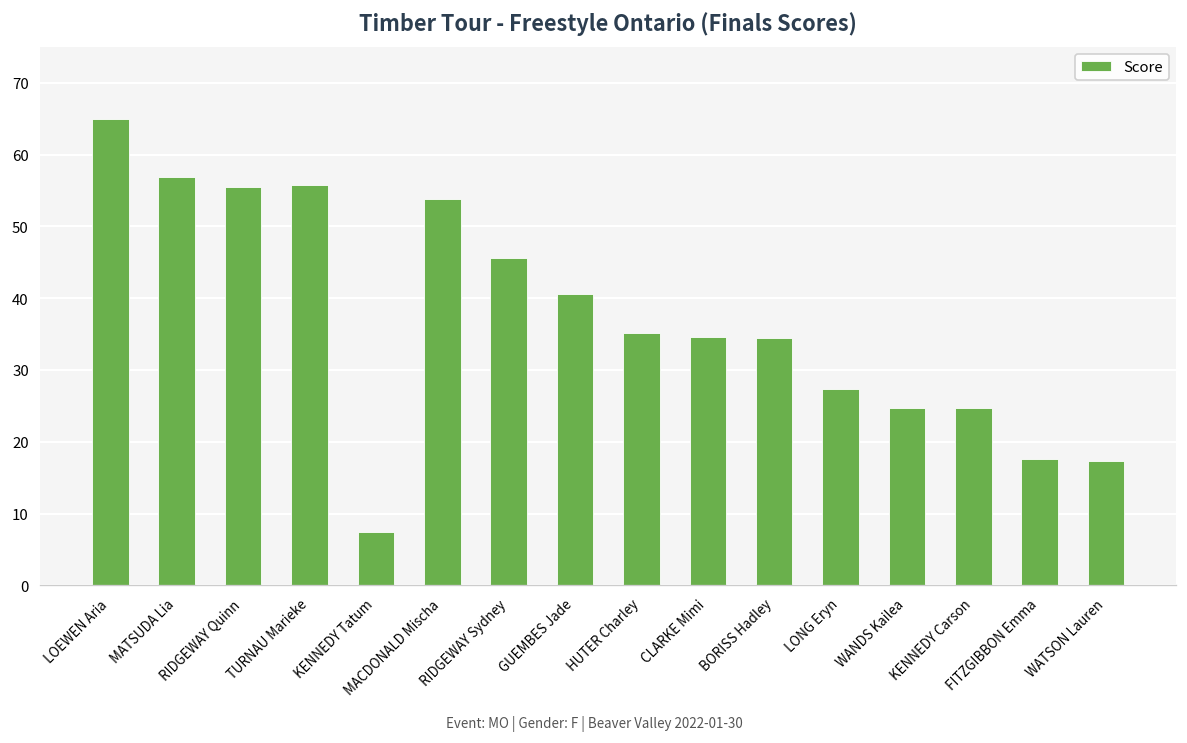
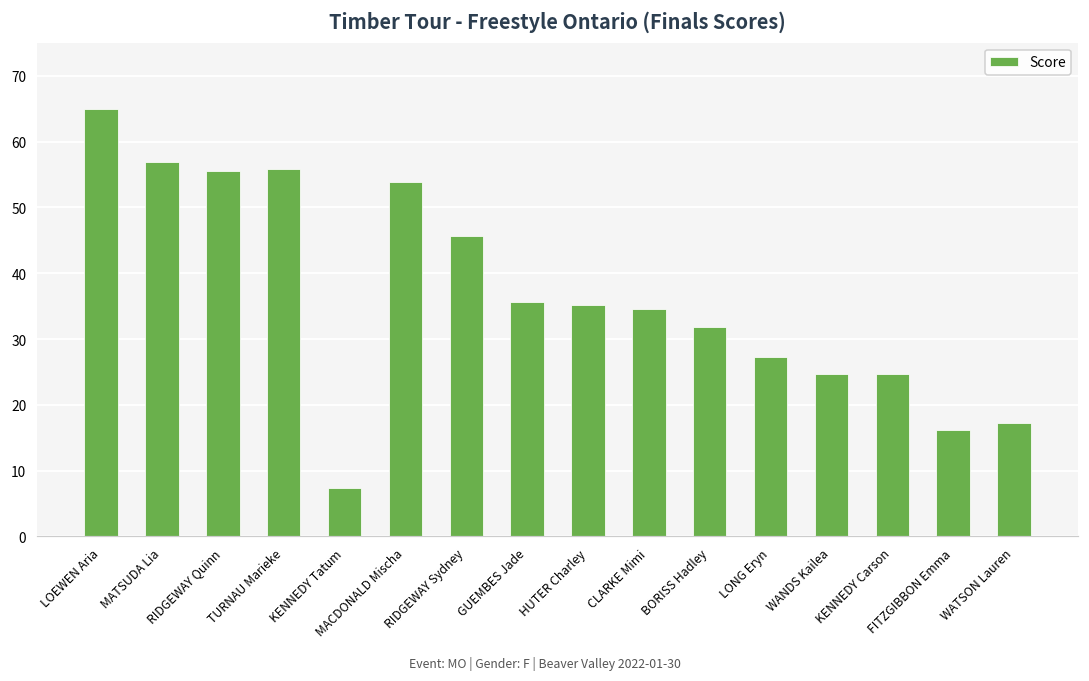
  {
    "LOEWEN Aria": 65,
    "MATSUDA Lia": 57,
    "RIDGEWAY Quinn": 55,
    "TURNAU Marieke": 56,
    "KENNEDY Tatum": 7,
    "MACDONALD Mischa": 54,
    "RIDGEWAY Sydney": 46,
-   "GUEMBES Jade": 41,
+   "GUEMBES Jade": 36,
    "HUTER Charley": 35,
    "CLARKE Mimi": 35,
-   "BORISS Hadley": 35,
+   "BORISS Hadley": 32,
    "LONG Eryn": 27,
    "WANDS Kailea": 25,
    "KENNEDY Carson": 25,
-   "FITZGIBBON Emma": 18,
+   "FITZGIBBON Emma": 16,
    "WATSON Lauren": 17
  }
